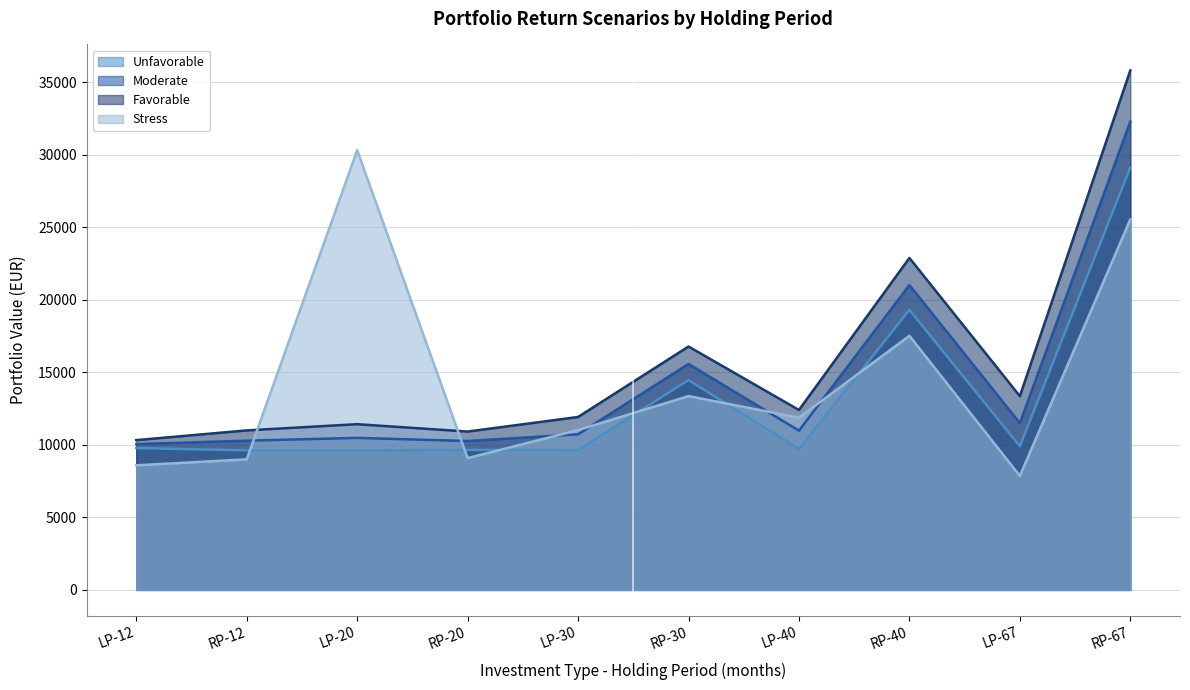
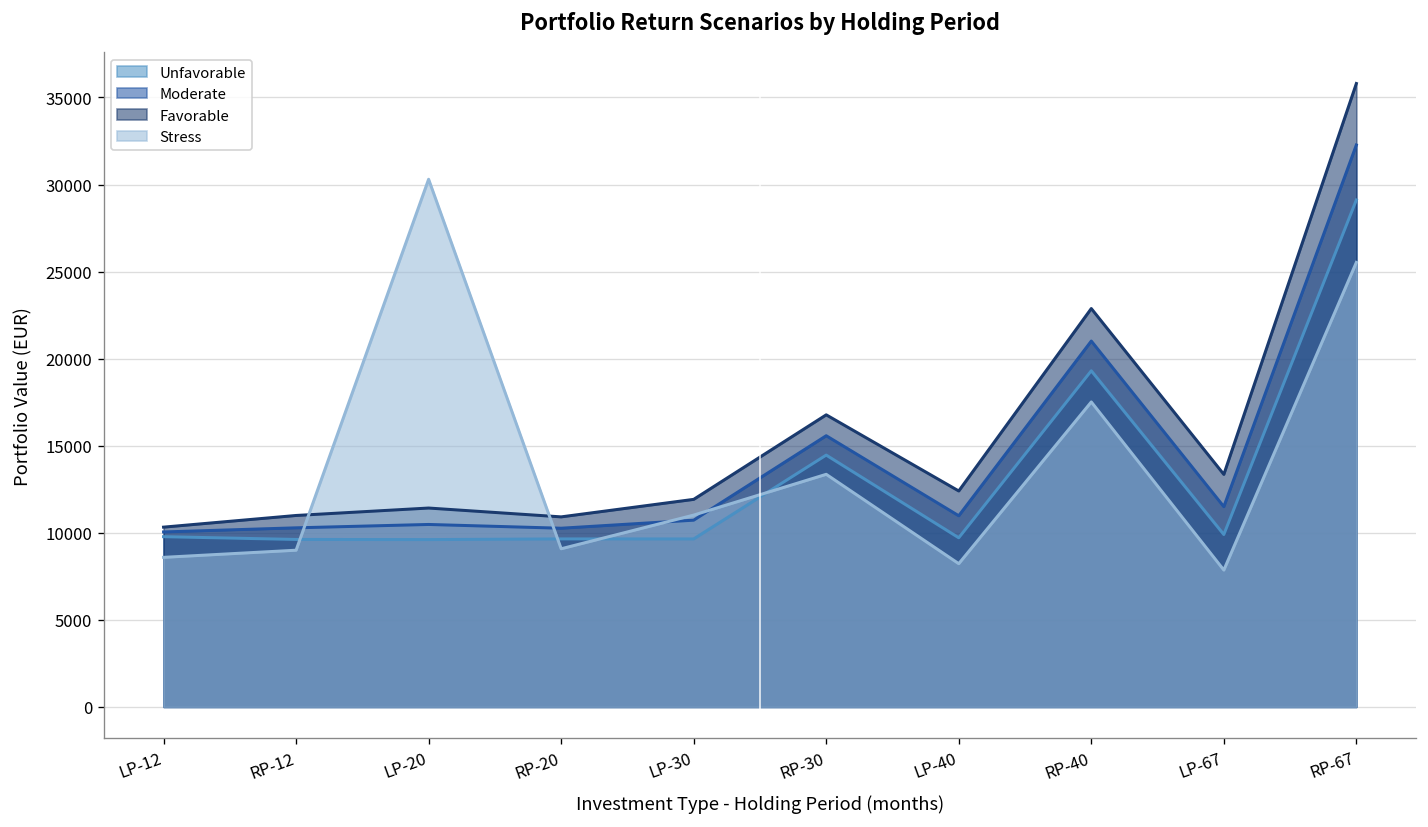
  {
    "Unfavorable": {
      "LP-12": 9800,
      "RP-12": 9600,
      "LP-20": 9600,
      "RP-20": 9600,
      "LP-30": 9600,
      "RP-30": 14500,
      "LP-40": 9700,
      "RP-40": 19300,
      "LP-67": 9900,
      "RP-67": 29100
    },
    "Stress": {
      "LP-12": 8600,
      "RP-12": 9000,
      "LP-20": 30300,
      "RP-20": 9100,
      "LP-30": 11000,
      "RP-30": 13400,
-     "LP-40": 11900,
+     "LP-40": 8200,
      "RP-40": 17500,
      "LP-67": 7900,
      "RP-67": 25500
    }
  }
